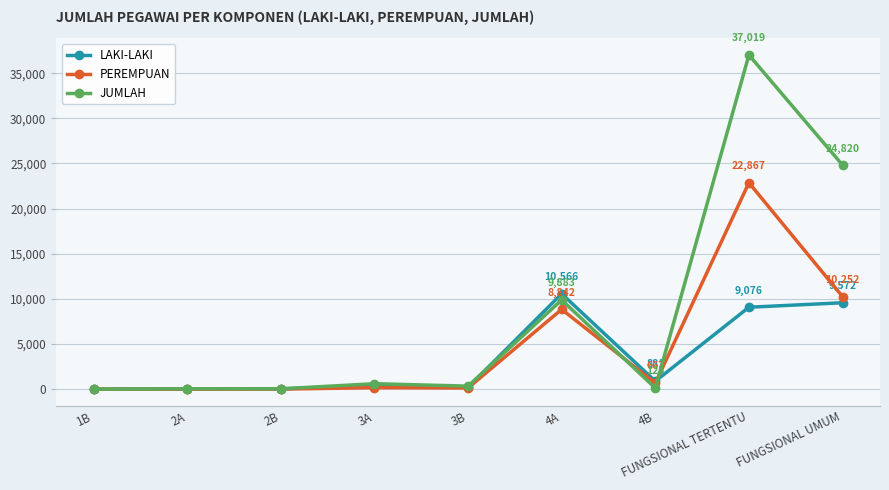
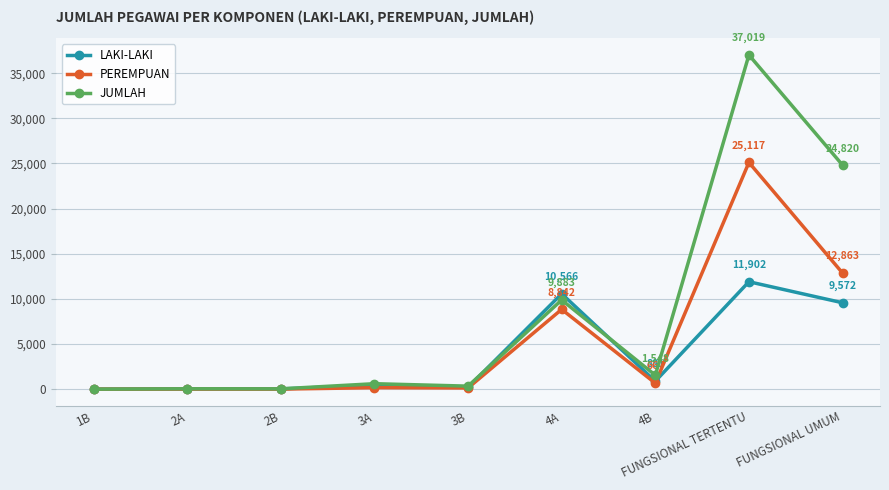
  {
    "LAKI-LAKI": {
-     "FUNGSIONAL TERTENTU": "9,076",
+     "FUNGSIONAL TERTENTU": "11,902",
      "FUNGSIONAL UMUM": "9,572"
    },
    "PEREMPUAN": {
-     "FUNGSIONAL TERTENTU": "22,867",
-     "FUNGSIONAL UMUM": "10,252"
+     "FUNGSIONAL TERTENTU": "25,117",
+     "FUNGSIONAL UMUM": "12,863"
    },
    "JUMLAH": {
-     "4B": "125",
+     "4B": "1,548",
      "FUNGSIONAL TERTENTU": "37,019",
      "FUNGSIONAL UMUM": "24,820"
    }
  }
